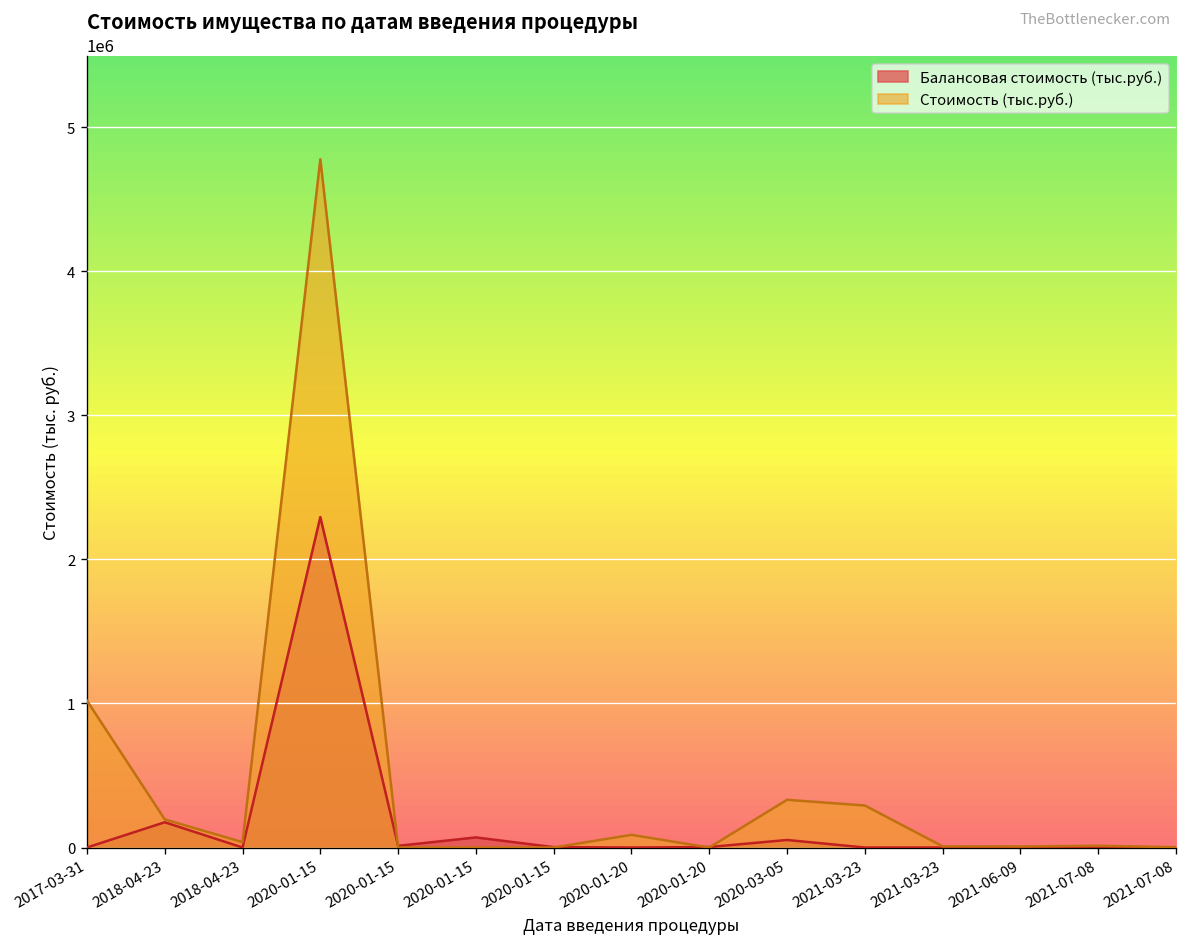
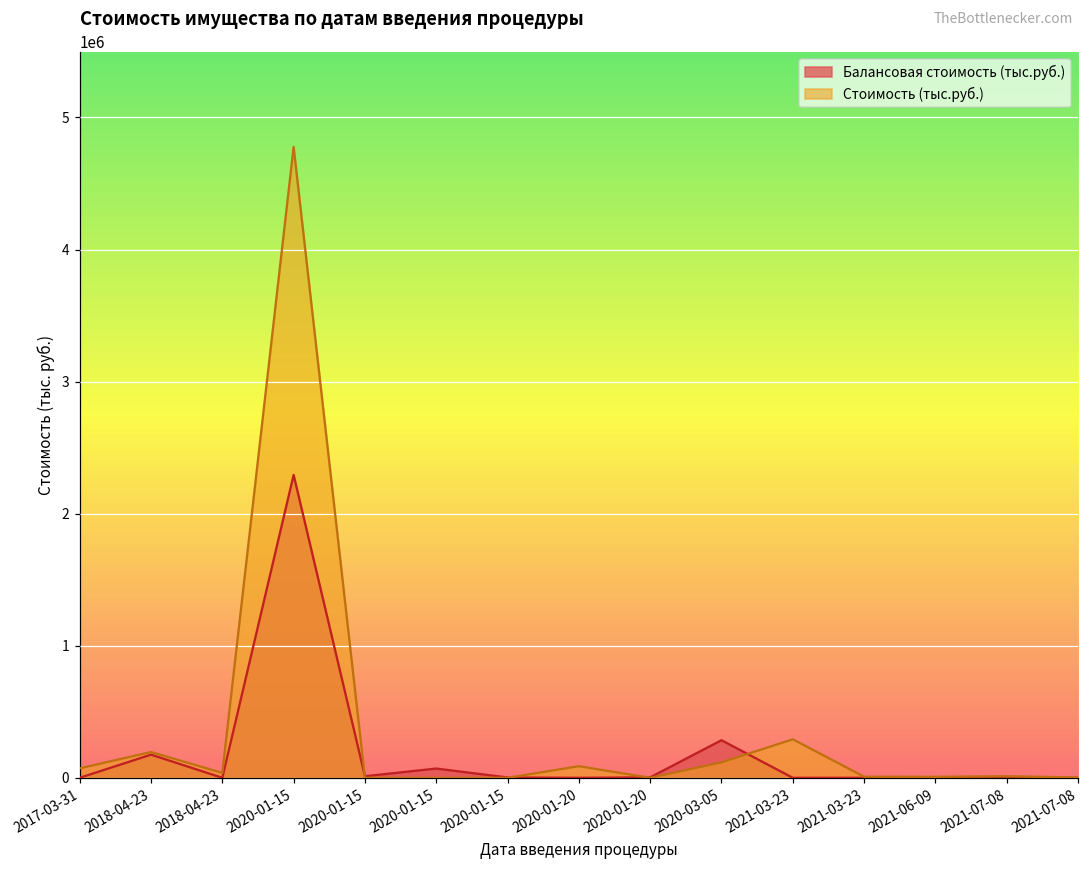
  {
    "Балансовая стоимость (тыс.руб.)": {
      "2017-03-31": 0,
-     "2020-03-05": 50000
+     "2020-03-05": 280000
    },
    "Стоимость (тыс.руб.)": {
-     "2017-03-31": 1020000,
-     "2020-03-05": 330000
+     "2017-03-31": 70000,
+     "2020-03-05": 120000
    }
  }
